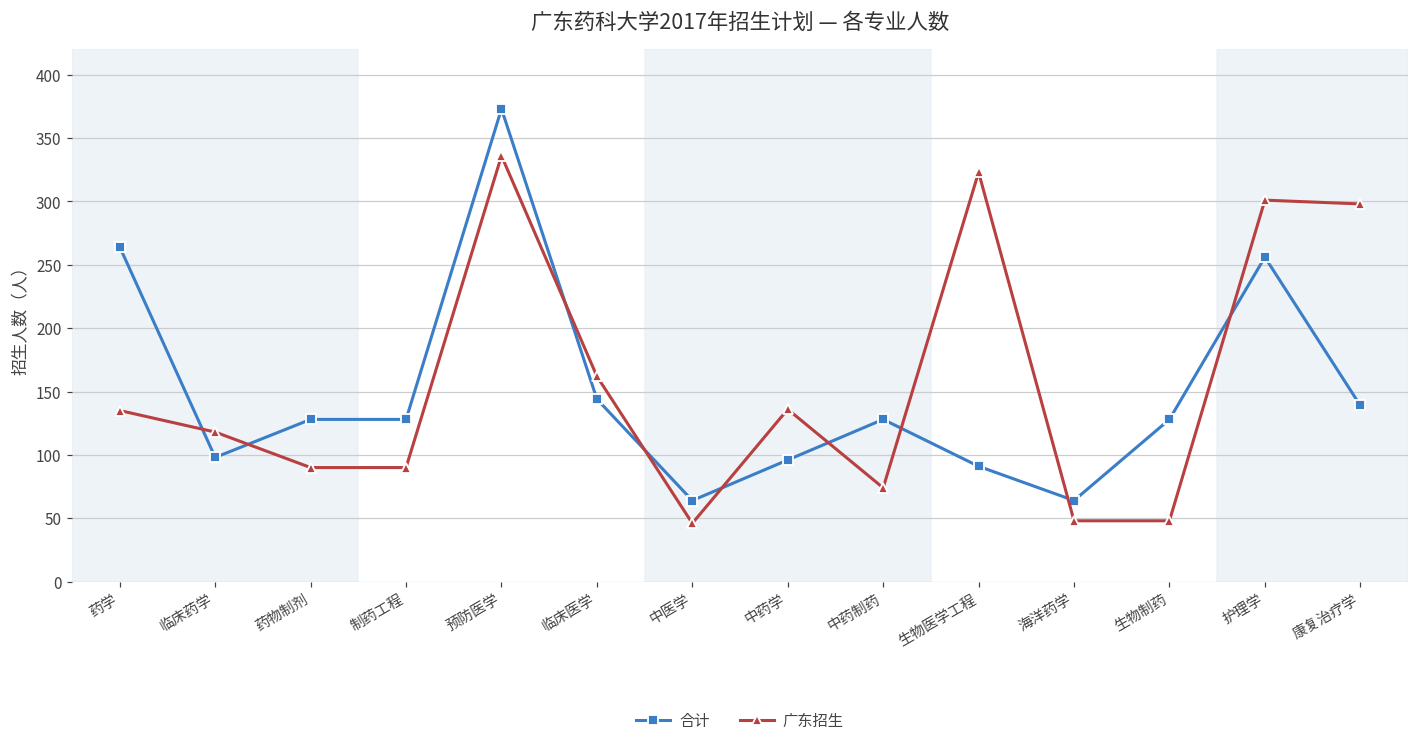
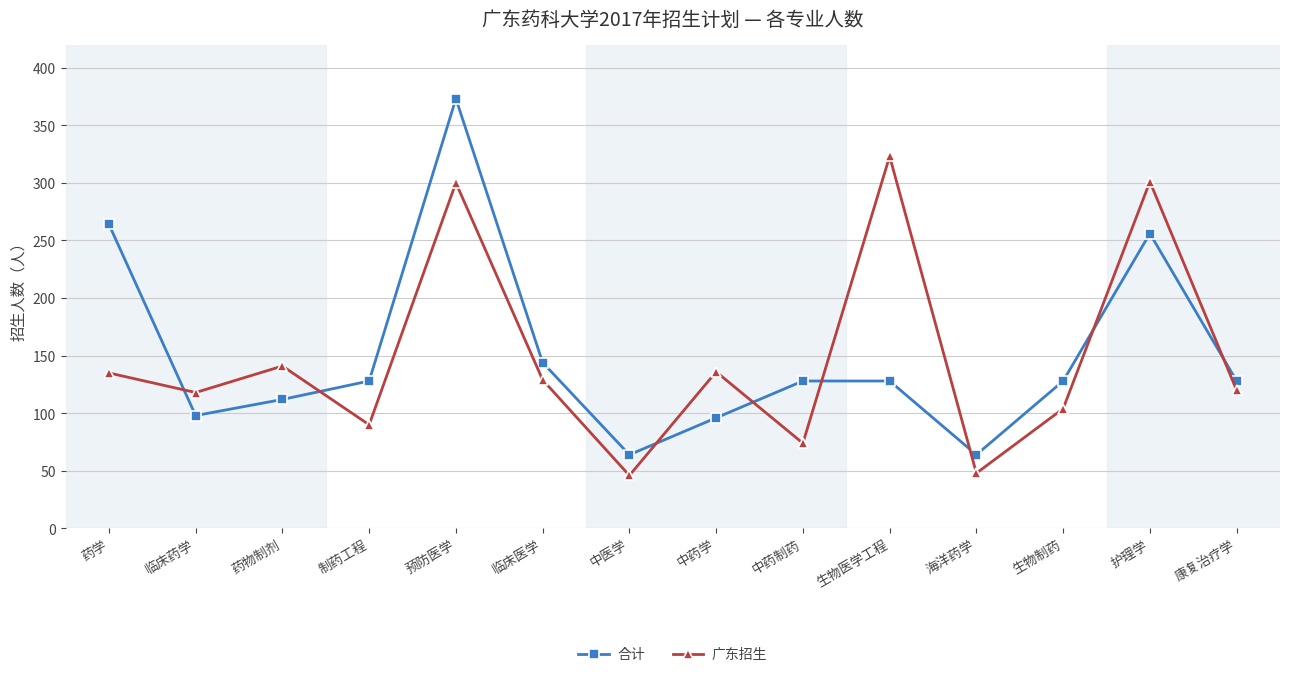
  {
    "合计": {
      "药学": 264,
      "临床药学": 98,
-     "药物制剂": 128,
+     "药物制剂": 112,
      "制药工程": 128,
      "预防医学": 373,
      "临床医学": 144,
      "中医学": 64,
      "中药学": 96,
      "中药制药": 128,
-     "生物医学工程": 91,
+     "生物医学工程": 128,
      "海洋药学": 64,
      "生物制药": 128,
      "护理学": 256,
-     "康复治疗学": 139
+     "康复治疗学": 128
    },
    "广东招生": {
      "药学": 135,
      "临床药学": 118,
-     "药物制剂": 90,
+     "药物制剂": 141,
      "制药工程": 90,
-     "预防医学": 336,
-     "临床医学": 162,
+     "预防医学": 300,
+     "临床医学": 129,
      "中医学": 46,
      "中药学": 136,
      "中药制药": 74,
      "生物医学工程": 323,
      "海洋药学": 48,
-     "生物制药": 48,
+     "生物制药": 104,
      "护理学": 301,
-     "康复治疗学": 298
+     "康复治疗学": 120
    }
  }
